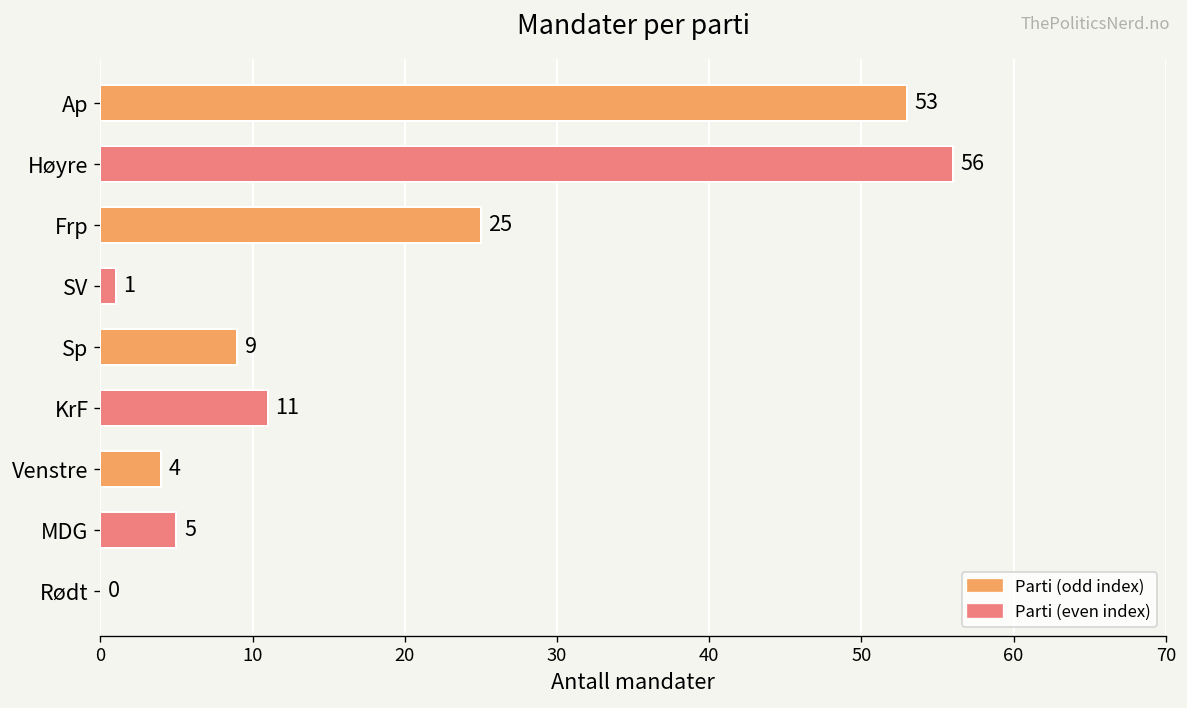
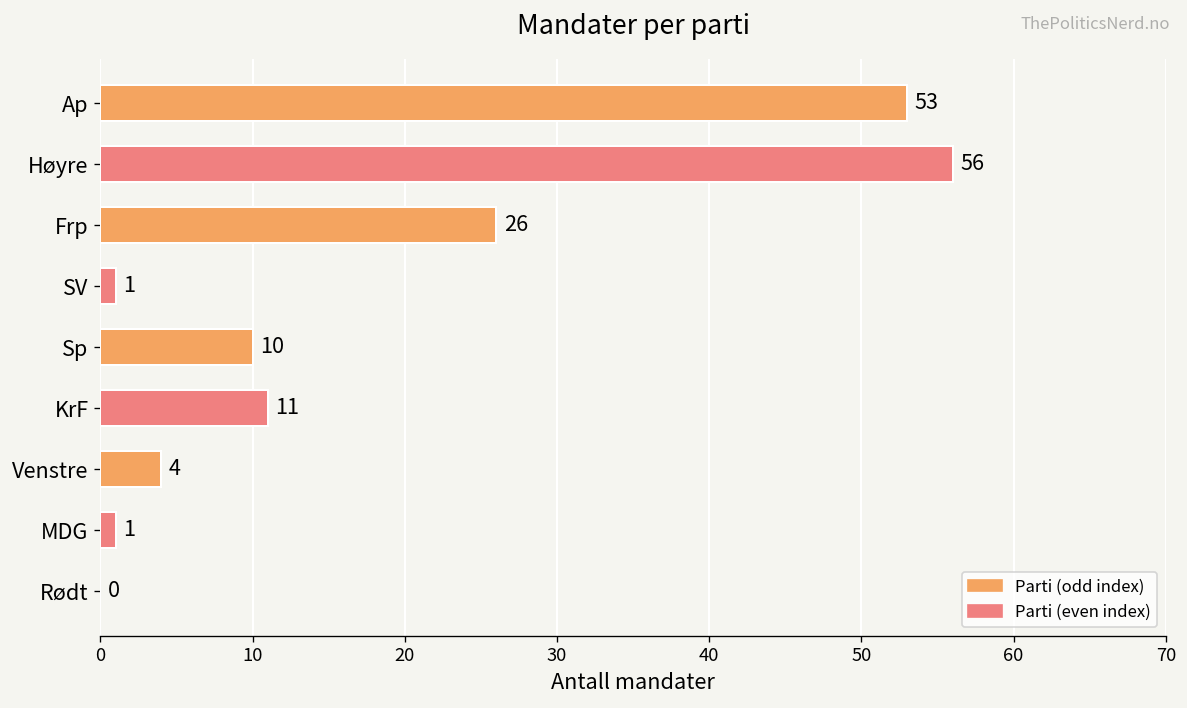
  {
    "Ap": 53,
    "Høyre": 56,
-   "Frp": 25,
+   "Frp": 26,
    "SV": 1,
-   "Sp": 9,
+   "Sp": 10,
    "KrF": 11,
    "Venstre": 4,
-   "MDG": 5,
+   "MDG": 1,
    "Rødt": 0
  }
